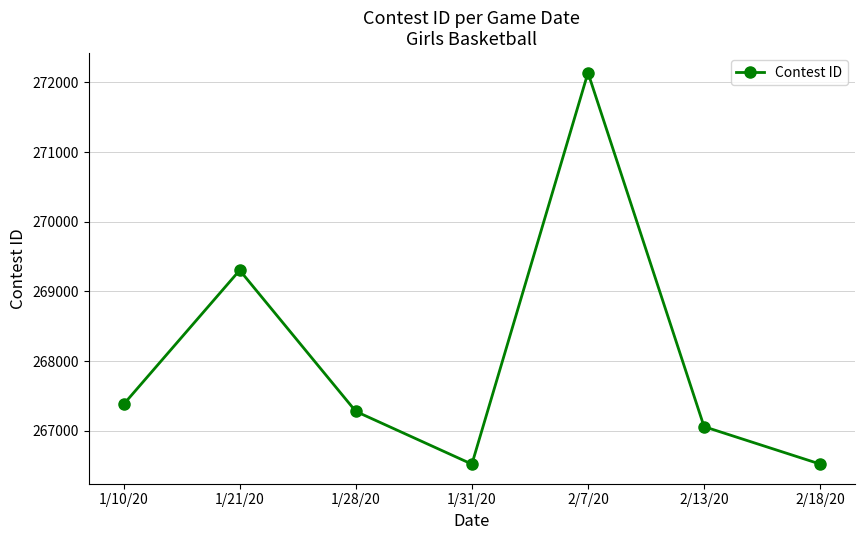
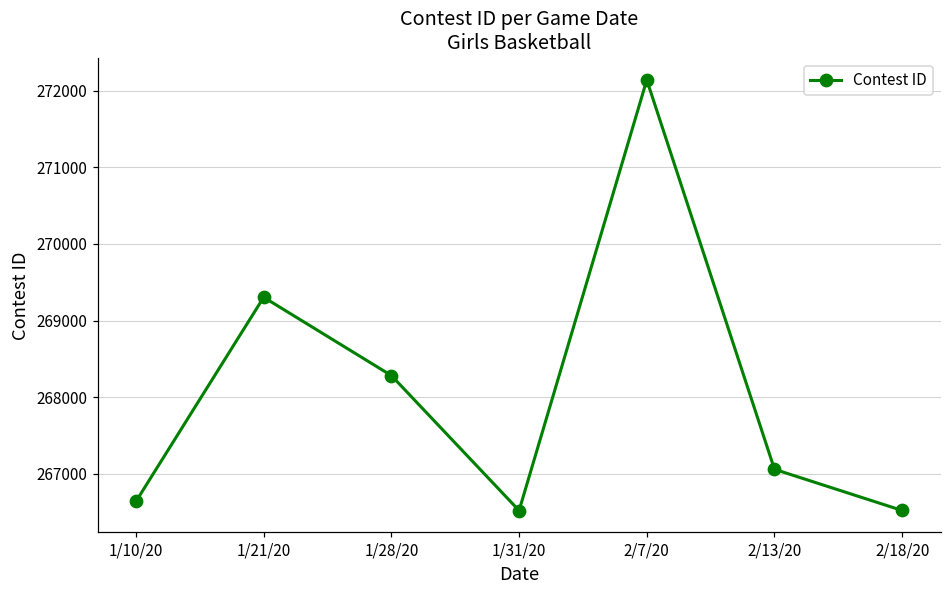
  {
-   "1/10/20": 267400,
+   "1/10/20": 266600,
    "1/21/20": 269300,
-   "1/28/20": 267300,
+   "1/28/20": 268300,
    "1/31/20": 266500,
    "2/7/20": 272100,
    "2/13/20": 267100,
    "2/18/20": 266500
  }
